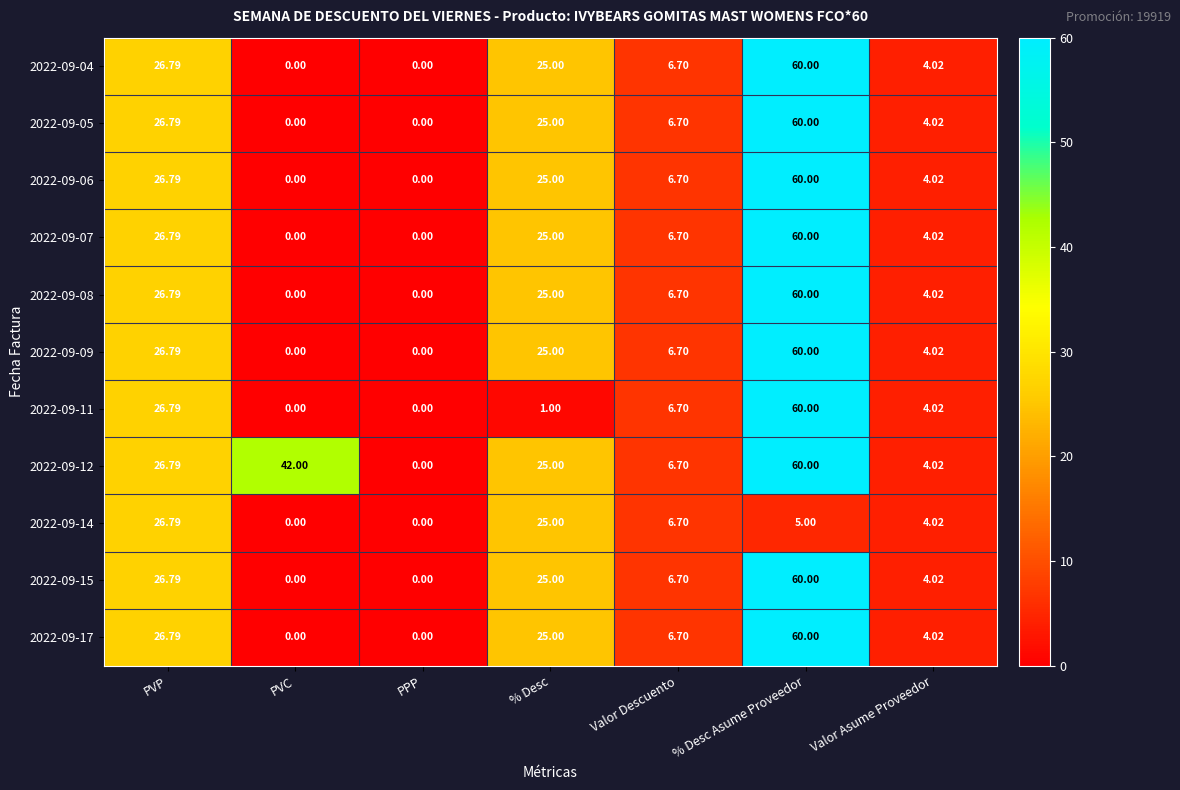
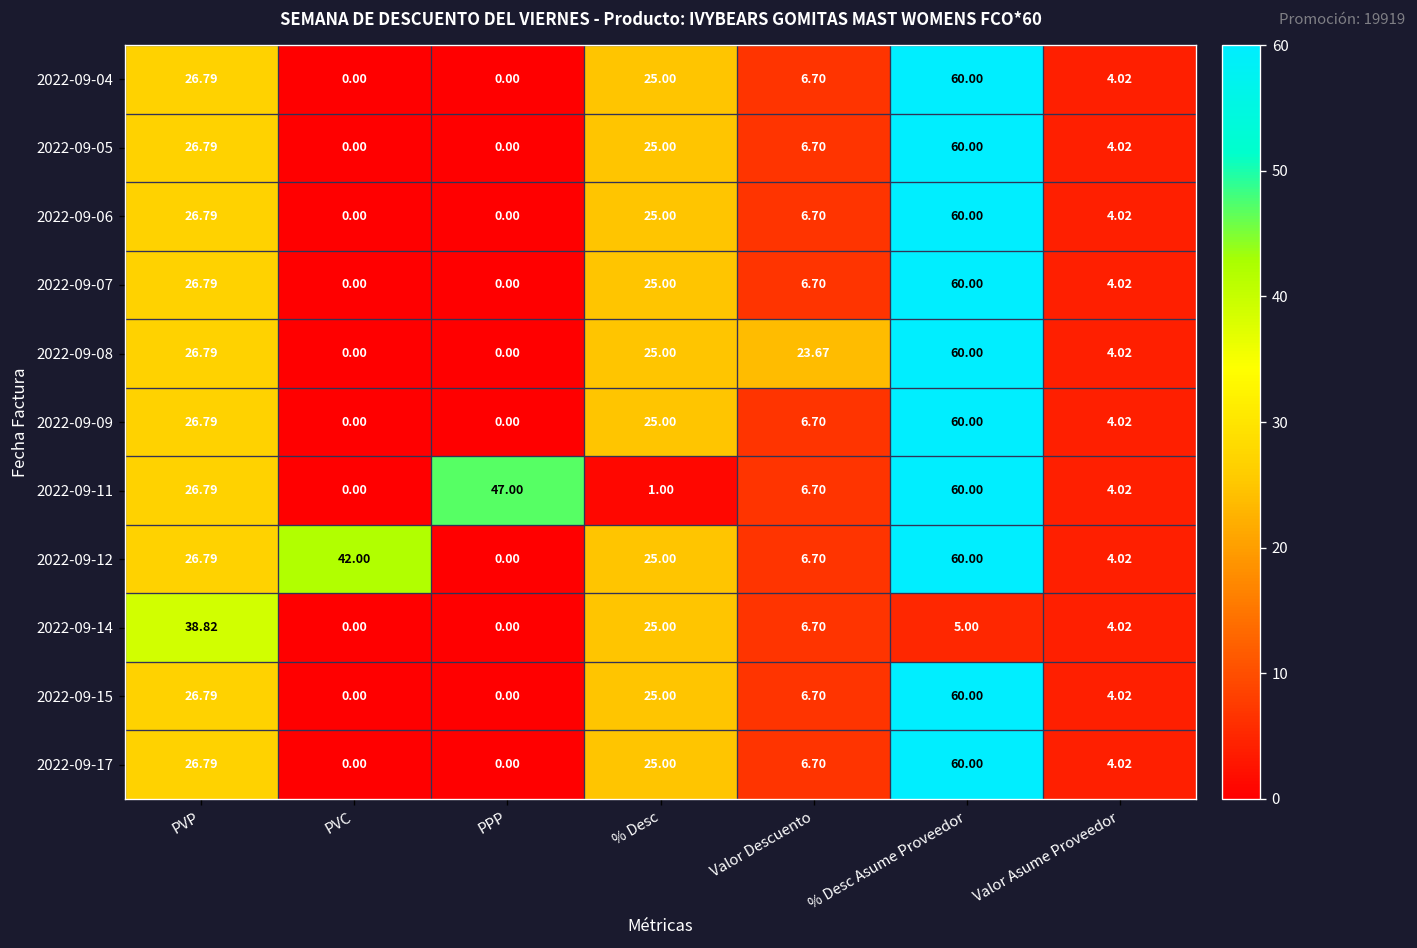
  {
    "2022-09-04": {
      "PVP": 26.79,
      "PVC": 0.00,
      "PPP": 0.00,
      "% Desc": 25.00,
      "Valor Descuento": 6.70,
      "% Desc Asume Proveedor": 60.00,
      "Valor Asume Proveedor": 4.02
    },
    "2022-09-05": {
      "PVP": 26.79,
      "PVC": 0.00,
      "PPP": 0.00,
      "% Desc": 25.00,
      "Valor Descuento": 6.70,
      "% Desc Asume Proveedor": 60.00,
      "Valor Asume Proveedor": 4.02
    },
    "2022-09-06": {
      "PVP": 26.79,
      "PVC": 0.00,
      "PPP": 0.00,
      "% Desc": 25.00,
      "Valor Descuento": 6.70,
      "% Desc Asume Proveedor": 60.00,
      "Valor Asume Proveedor": 4.02
    },
    "2022-09-07": {
      "PVP": 26.79,
      "PVC": 0.00,
      "PPP": 0.00,
      "% Desc": 25.00,
      "Valor Descuento": 6.70,
      "% Desc Asume Proveedor": 60.00,
      "Valor Asume Proveedor": 4.02
    },
    "2022-09-08": {
      "PVP": 26.79,
      "PVC": 0.00,
      "PPP": 0.00,
      "% Desc": 25.00,
-     "Valor Descuento": 6.70,
+     "Valor Descuento": 23.67,
      "% Desc Asume Proveedor": 60.00,
      "Valor Asume Proveedor": 4.02
    },
    "2022-09-09": {
      "PVP": 26.79,
      "PVC": 0.00,
      "PPP": 0.00,
      "% Desc": 25.00,
      "Valor Descuento": 6.70,
      "% Desc Asume Proveedor": 60.00,
      "Valor Asume Proveedor": 4.02
    },
    "2022-09-11": {
      "PVP": 26.79,
      "PVC": 0.00,
-     "PPP": 0.00,
+     "PPP": 47.00,
      "% Desc": 1.00,
      "Valor Descuento": 6.70,
      "% Desc Asume Proveedor": 60.00,
      "Valor Asume Proveedor": 4.02
    },
    "2022-09-12": {
      "PVP": 26.79,
      "PVC": 42.00,
      "PPP": 0.00,
      "% Desc": 25.00,
      "Valor Descuento": 6.70,
      "% Desc Asume Proveedor": 60.00,
      "Valor Asume Proveedor": 4.02
    },
    "2022-09-14": {
-     "PVP": 26.79,
+     "PVP": 38.82,
      "PVC": 0.00,
      "PPP": 0.00,
      "% Desc": 25.00,
      "Valor Descuento": 6.70,
      "% Desc Asume Proveedor": 5.00,
      "Valor Asume Proveedor": 4.02
    },
    "2022-09-15": {
      "PVP": 26.79,
      "PVC": 0.00,
      "PPP": 0.00,
      "% Desc": 25.00,
      "Valor Descuento": 6.70,
      "% Desc Asume Proveedor": 60.00,
      "Valor Asume Proveedor": 4.02
    },
    "2022-09-17": {
      "PVP": 26.79,
      "PVC": 0.00,
      "PPP": 0.00,
      "% Desc": 25.00,
      "Valor Descuento": 6.70,
      "% Desc Asume Proveedor": 60.00,
      "Valor Asume Proveedor": 4.02
    }
  }
